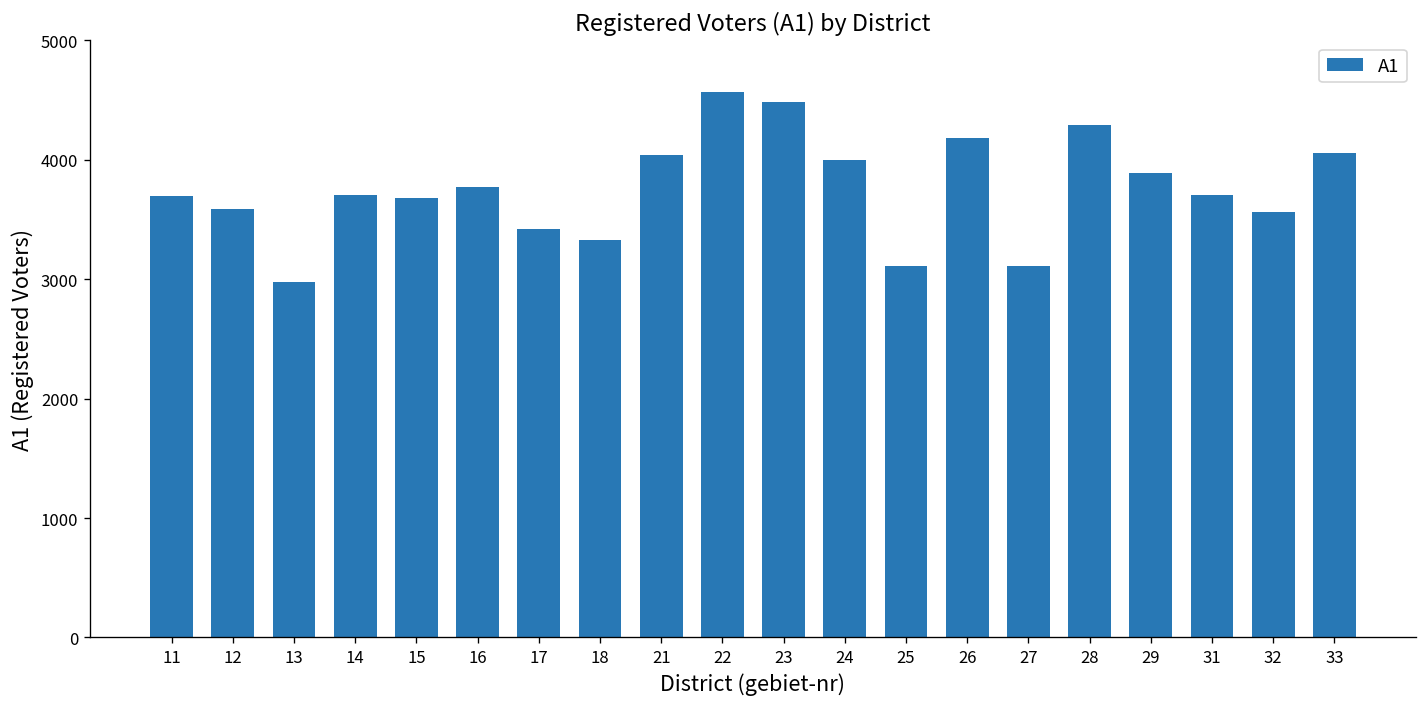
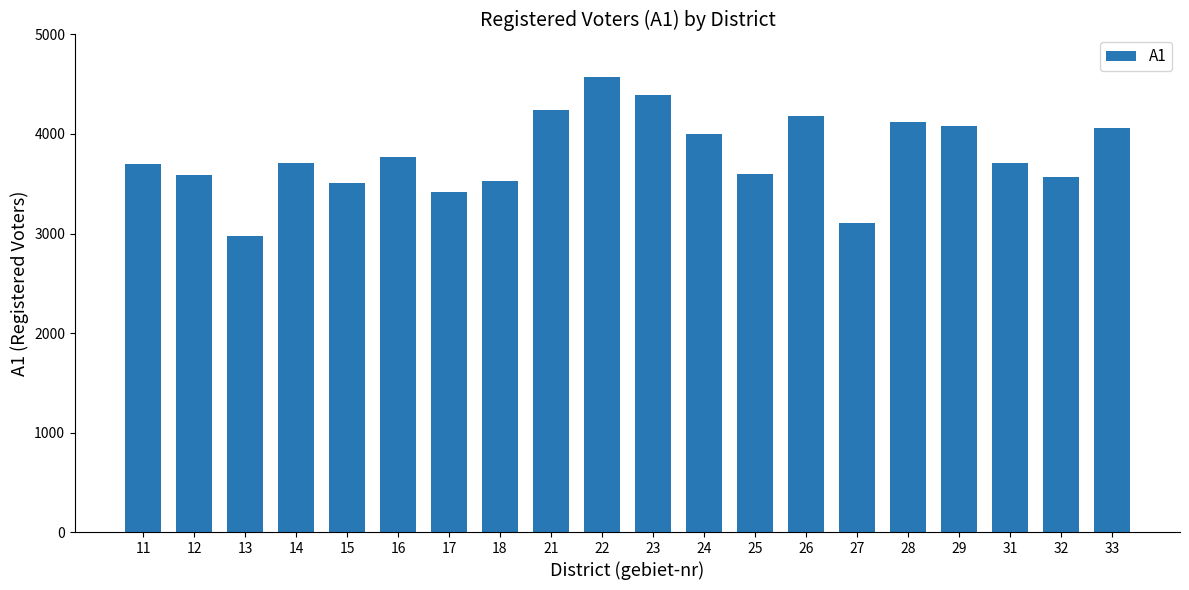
  {
    "11": 3700,
    "12": 3600,
    "13": 3000,
    "14": 3700,
-   "15": 3700,
+   "15": 3500,
    "16": 3800,
    "17": 3400,
-   "18": 3300,
-   "21": 4000,
+   "18": 3500,
+   "21": 4200,
    "22": 4600,
-   "23": 4500,
+   "23": 4400,
    "24": 4000,
-   "25": 3100,
+   "25": 3600,
    "26": 4200,
    "27": 3100,
-   "28": 4300,
-   "29": 3900,
+   "28": 4100,
+   "29": 4100,
    "31": 3700,
    "32": 3600,
    "33": 4100
  }
